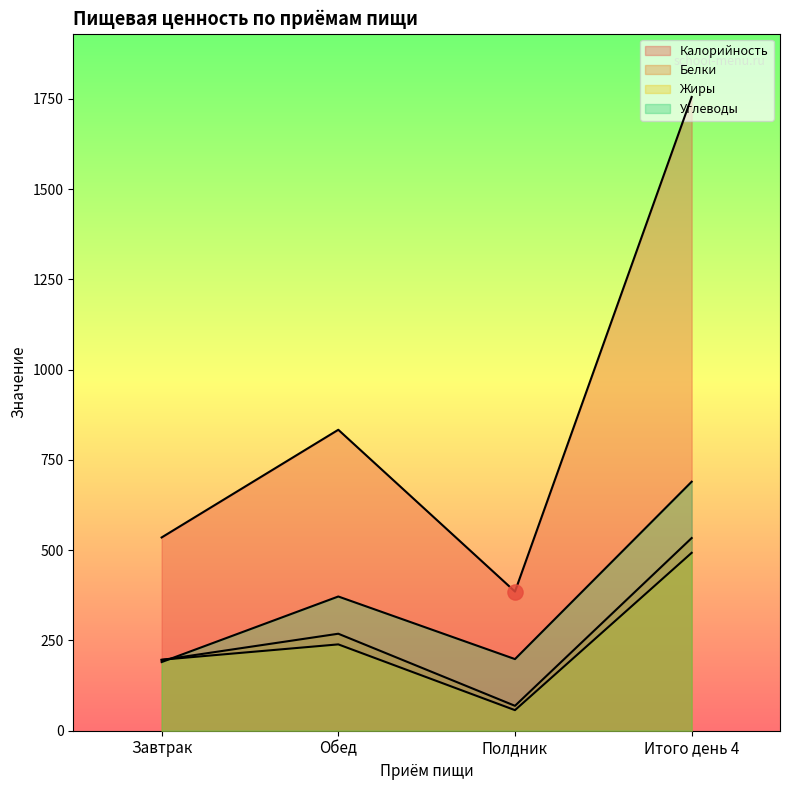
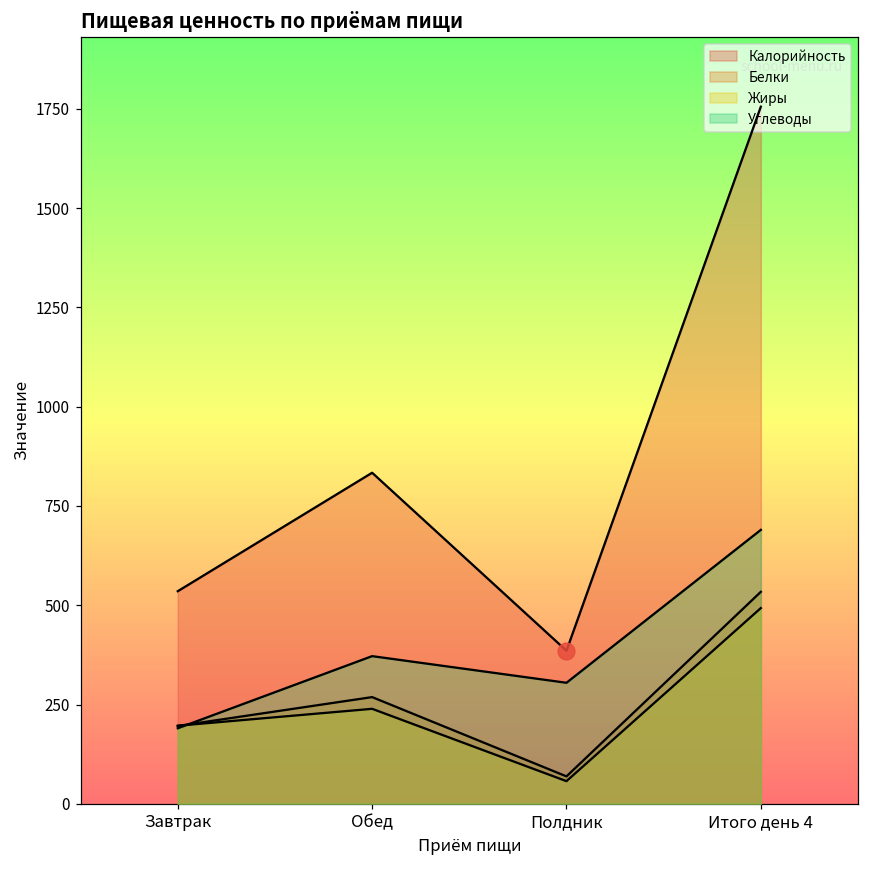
  {
    "Углеводы": {
      "Обед": 370,
-     "Полдник": 200,
+     "Полдник": 300,
      "Итого день 4": 690
    }
  }
